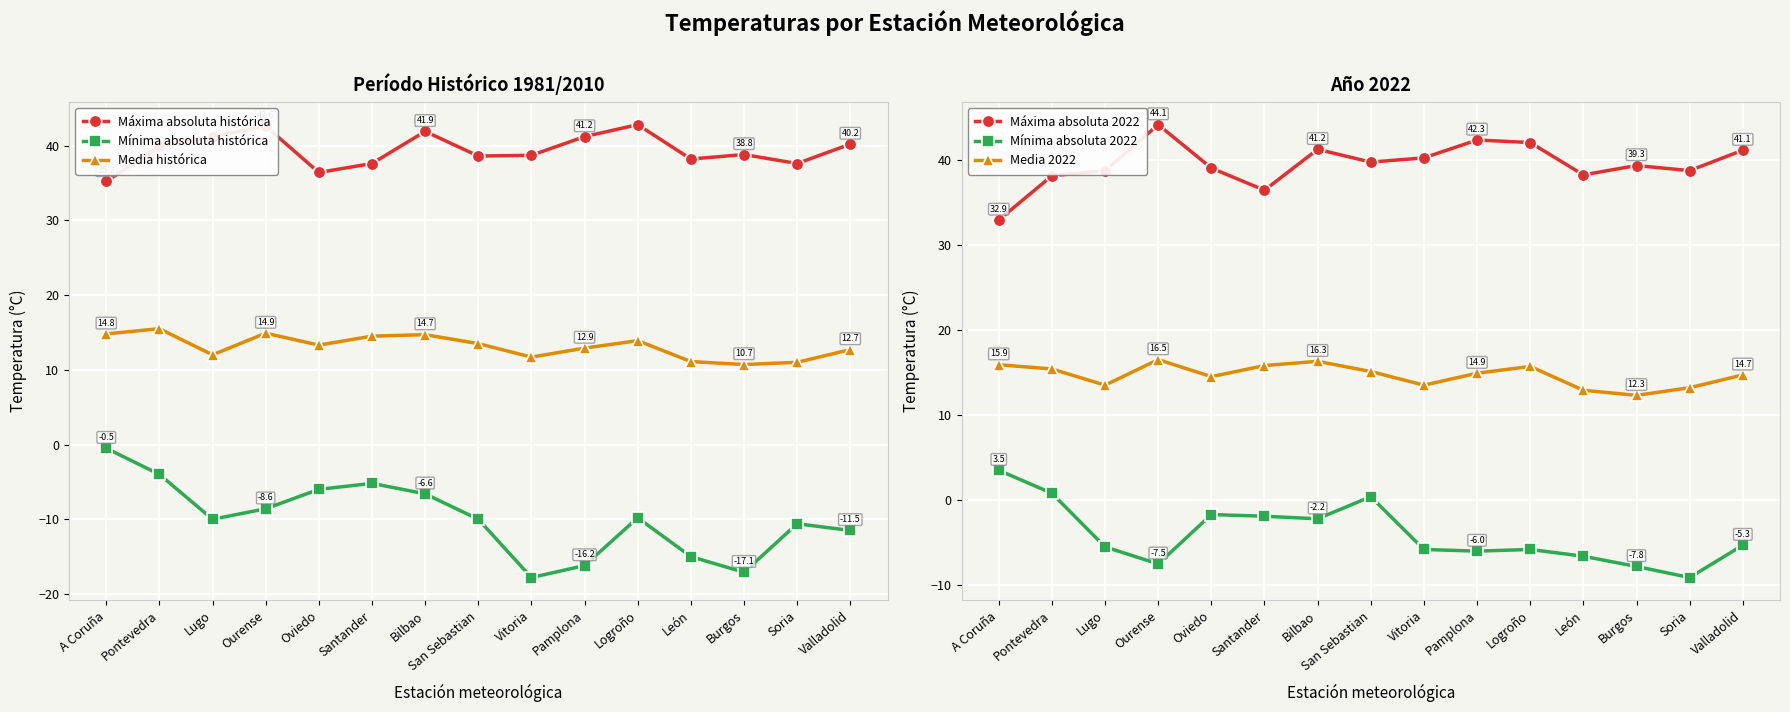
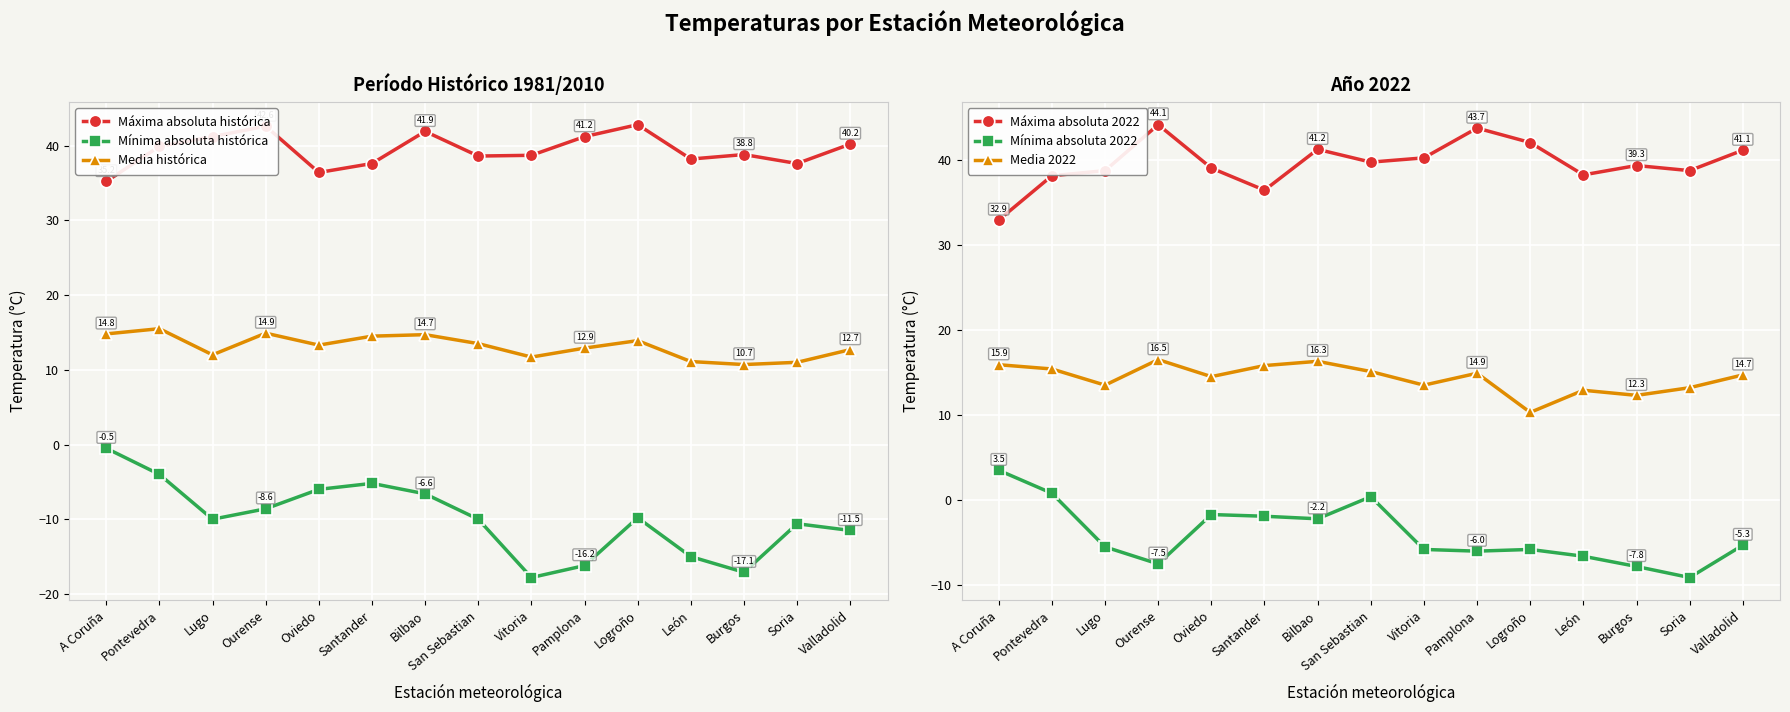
  {
    "Período Histórico 1981/2010": {
      "Máxima absoluta histórica": {
        "Oviedo": 36,
        "Santander": 38,
        "San Sebastian": 39,
        "Vitoria": 39,
        "Logroño": 43,
        "León": 38,
        "Soria": 38
      },
      "Mínima absoluta histórica": {
        "Pontevedra": -4,
        "Lugo": -10,
        "Oviedo": -6,
        "Santander": -5,
        "San Sebastian": -10,
        "Vitoria": -18,
        "Logroño": -10,
        "León": -15,
        "Soria": -11
      },
      "Media histórica": {
        "Pontevedra": 16,
        "Lugo": 12,
        "Oviedo": 13,
        "Santander": 15,
        "San Sebastian": 14,
        "Vitoria": 12,
        "Logroño": 14,
        "León": 11,
        "Soria": 11
      }
    },
    "Año 2022": {
      "Máxima absoluta 2022": {
-       "Pamplona": 42.3
+       "Pamplona": 43.7
      },
      "Mínima absoluta 2022": {
        "Pontevedra": 1,
        "Lugo": -6,
        "Oviedo": -2,
        "Santander": -2,
        "San Sebastian": 0,
        "Vitoria": -6,
        "Logroño": -6,
        "León": -7,
        "Soria": -9
      },
      "Media 2022": {
        "Pontevedra": 15,
        "Lugo": 14,
        "Oviedo": 15,
        "Santander": 16,
        "San Sebastian": 15,
        "Vitoria": 14,
-       "Logroño": 16,
+       "Logroño": 10,
        "León": 13,
        "Soria": 13
      }
    }
  }
